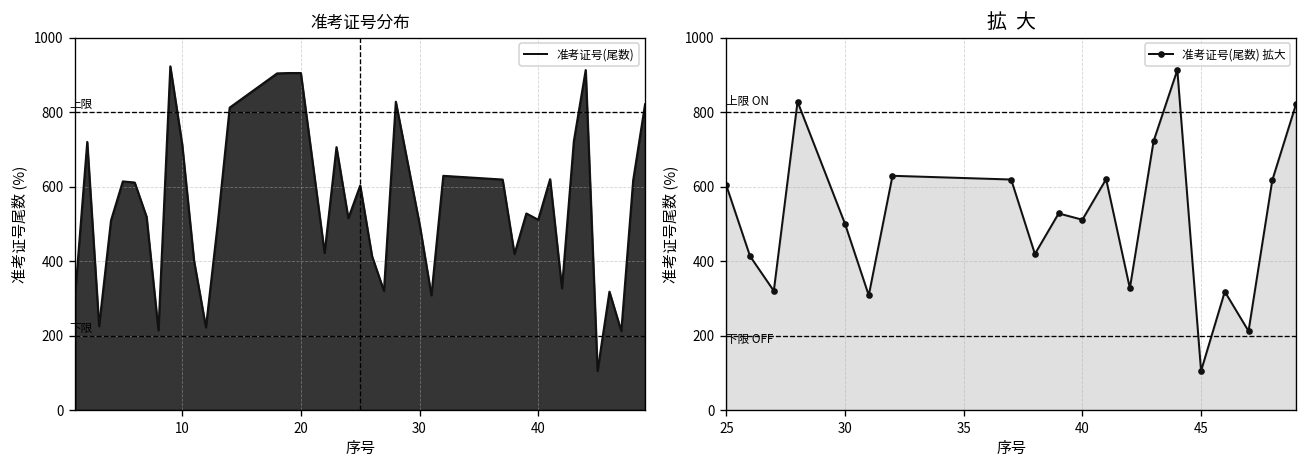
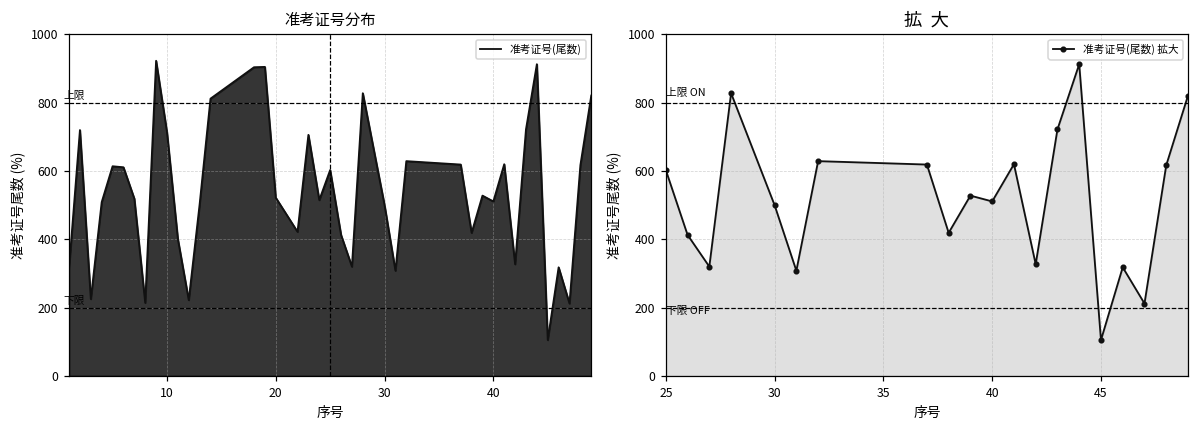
  {
    "准考证号分布": {
      "10": 710,
-     "20": 910,
+     "20": 520,
      "30": 500,
      "40": 510
    },
    "拡 大": {
      "25": 600,
      "30": 500,
      "40": 510,
      "45": 110
    }
  }
